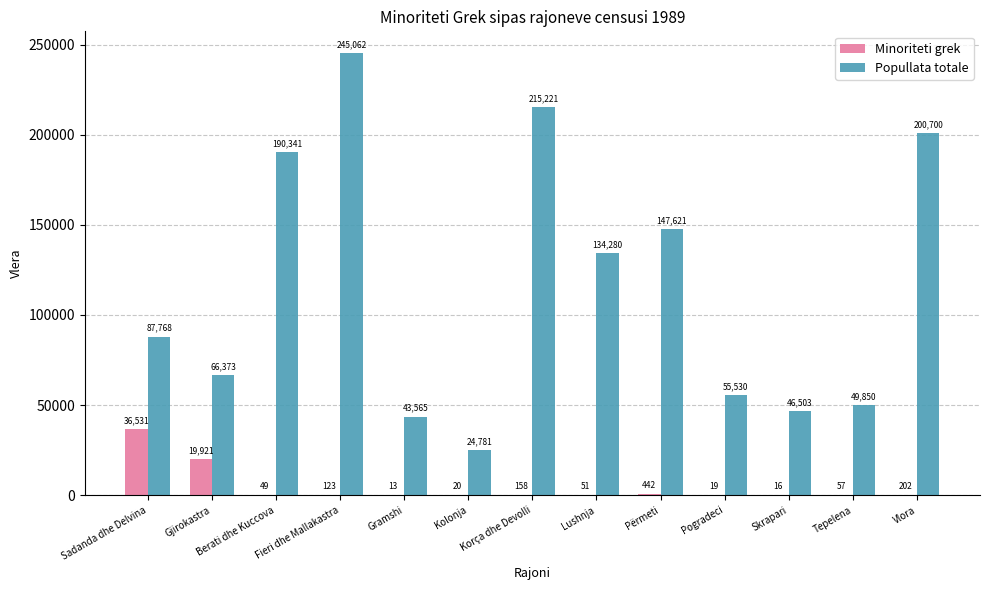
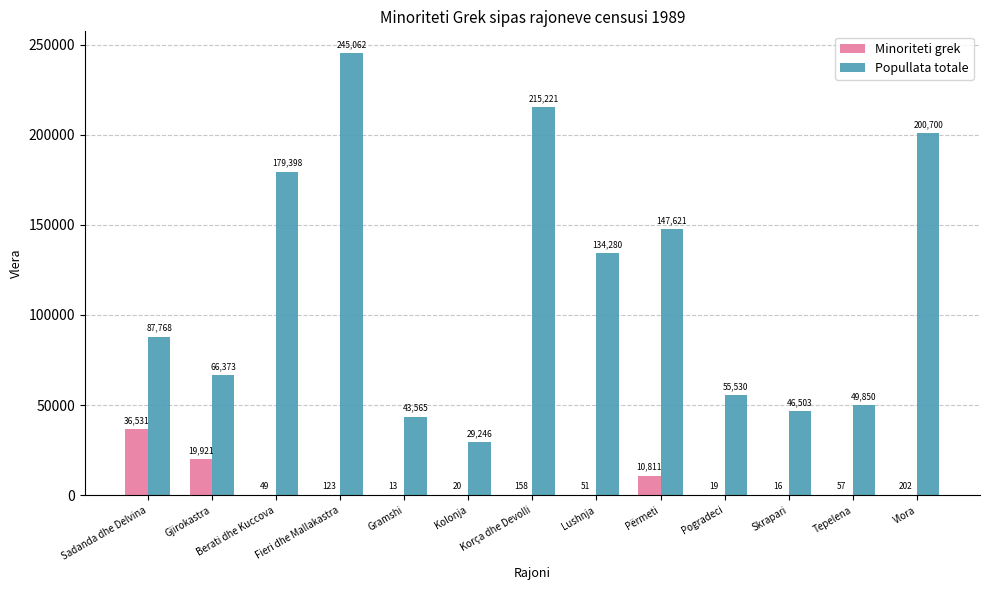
  {
    "Minoriteti grek": {
      "Sadanda dhe Delvina": "36,531",
      "Gjirokastra": "19,921",
      "Berati dhe Kuccova": "49",
      "Fieri dhe Mallakastra": "123",
      "Gramshi": "13",
      "Kolonja": "20",
      "Korça dhe Devolli": "158",
      "Lushnja": "51",
-     "Përmeti": "442",
+     "Përmeti": "10,811",
      "Pogradeci": "19",
      "Skrapari": "16",
      "Tepelena": "57",
      "Vlora": "202"
    },
    "Popullata totale": {
      "Sadanda dhe Delvina": "87,768",
      "Gjirokastra": "66,373",
-     "Berati dhe Kuccova": "190,341",
+     "Berati dhe Kuccova": "179,398",
      "Fieri dhe Mallakastra": "245,062",
      "Gramshi": "43,565",
-     "Kolonja": "24,781",
+     "Kolonja": "29,246",
      "Korça dhe Devolli": "215,221",
      "Lushnja": "134,280",
      "Përmeti": "147,621",
      "Pogradeci": "55,530",
      "Skrapari": "46,503",
      "Tepelena": "49,850",
      "Vlora": "200,700"
    }
  }
